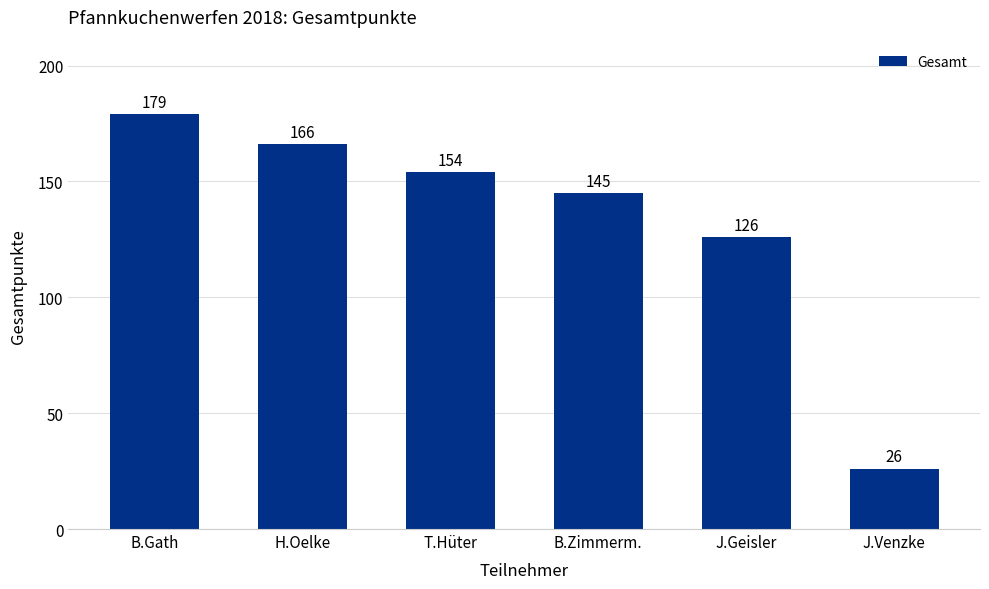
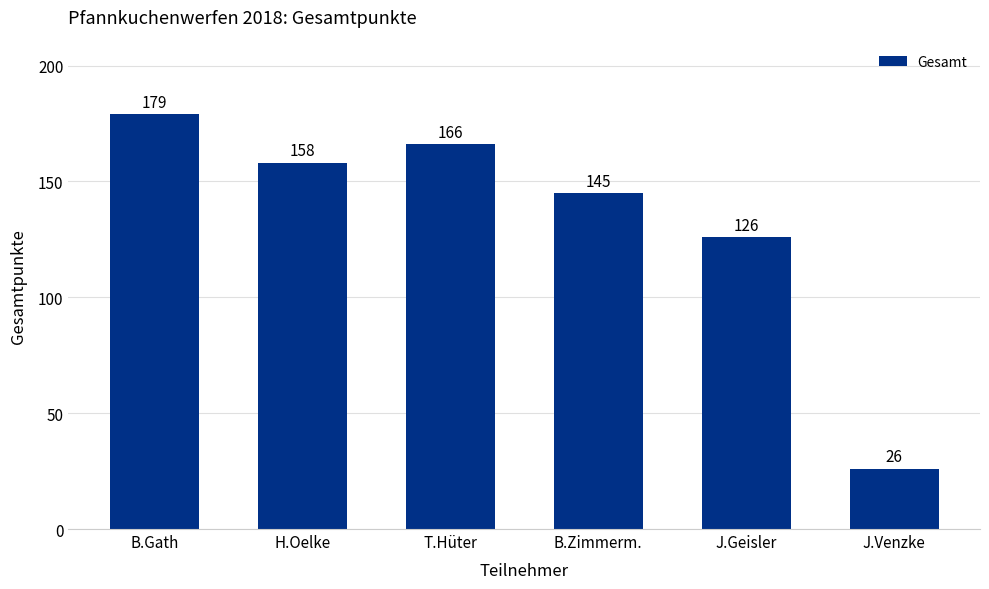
  {
    "B.Gath": 179,
-   "H.Oelke": 166,
-   "T.Hüter": 154,
+   "H.Oelke": 158,
+   "T.Hüter": 166,
    "B.Zimmerm.": 145,
    "J.Geisler": 126,
    "J.Venzke": 26
  }
